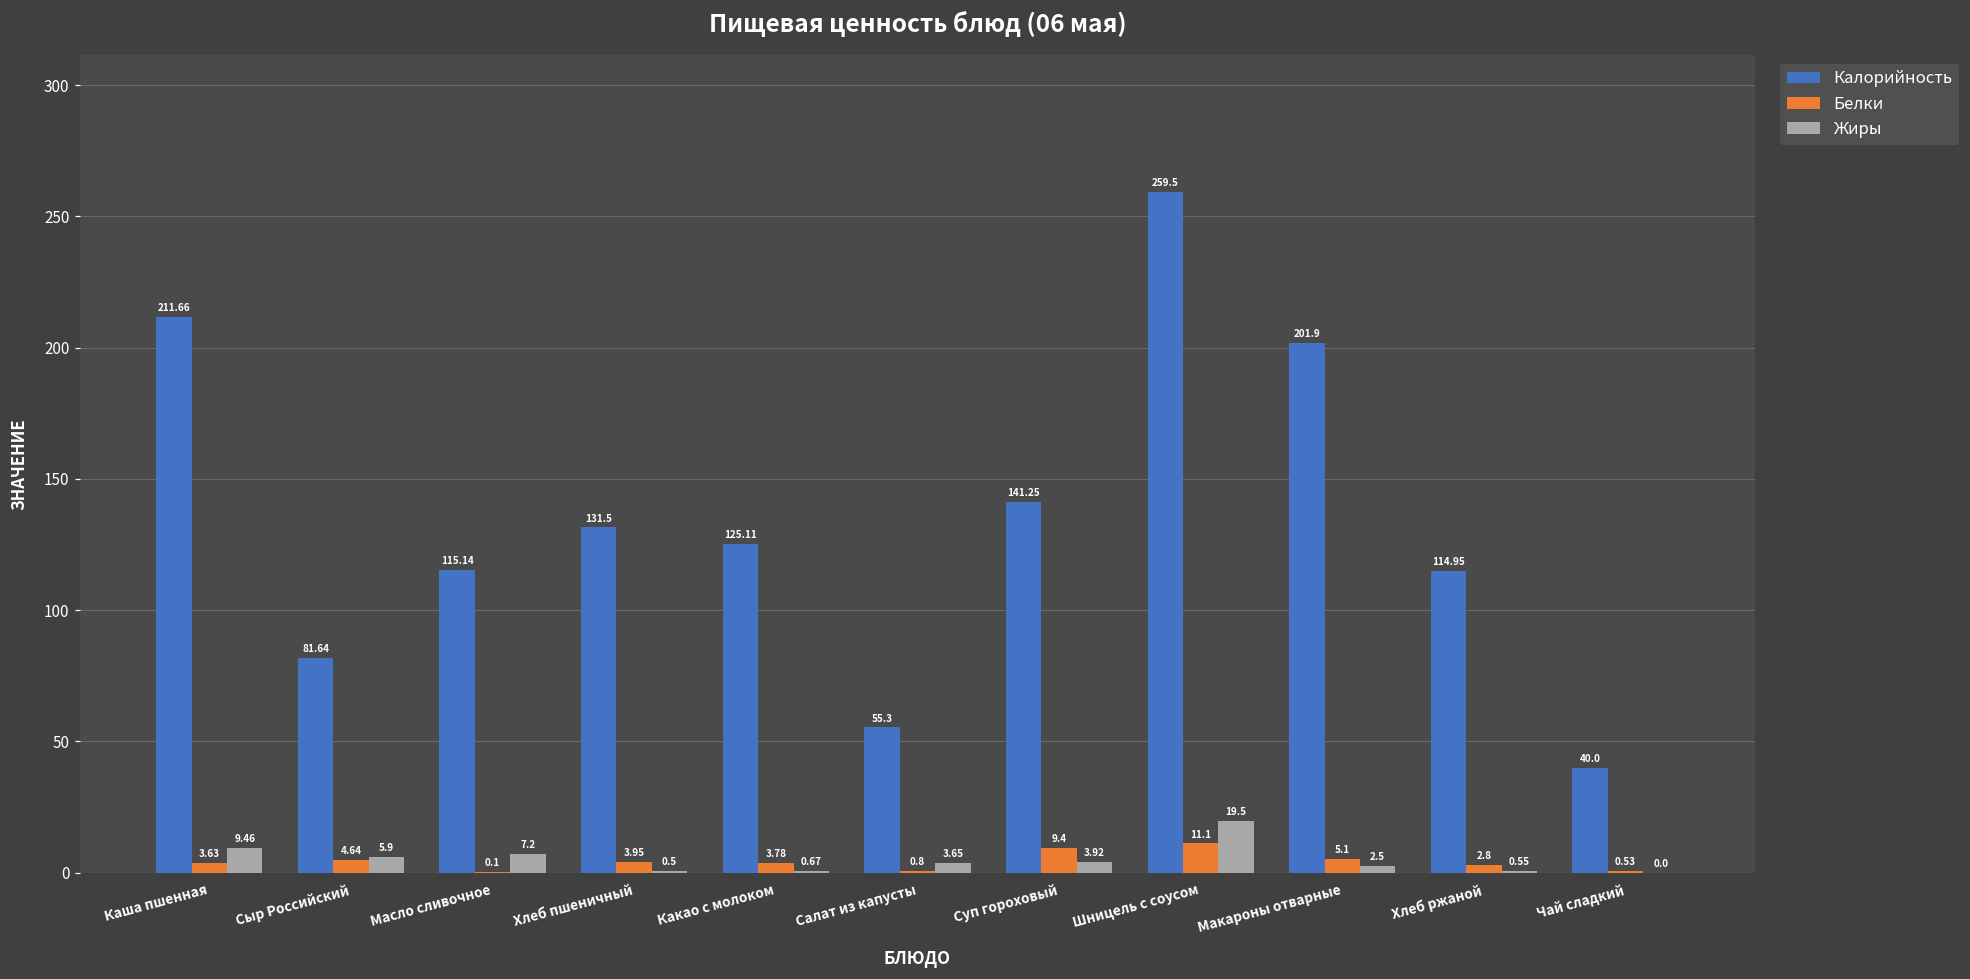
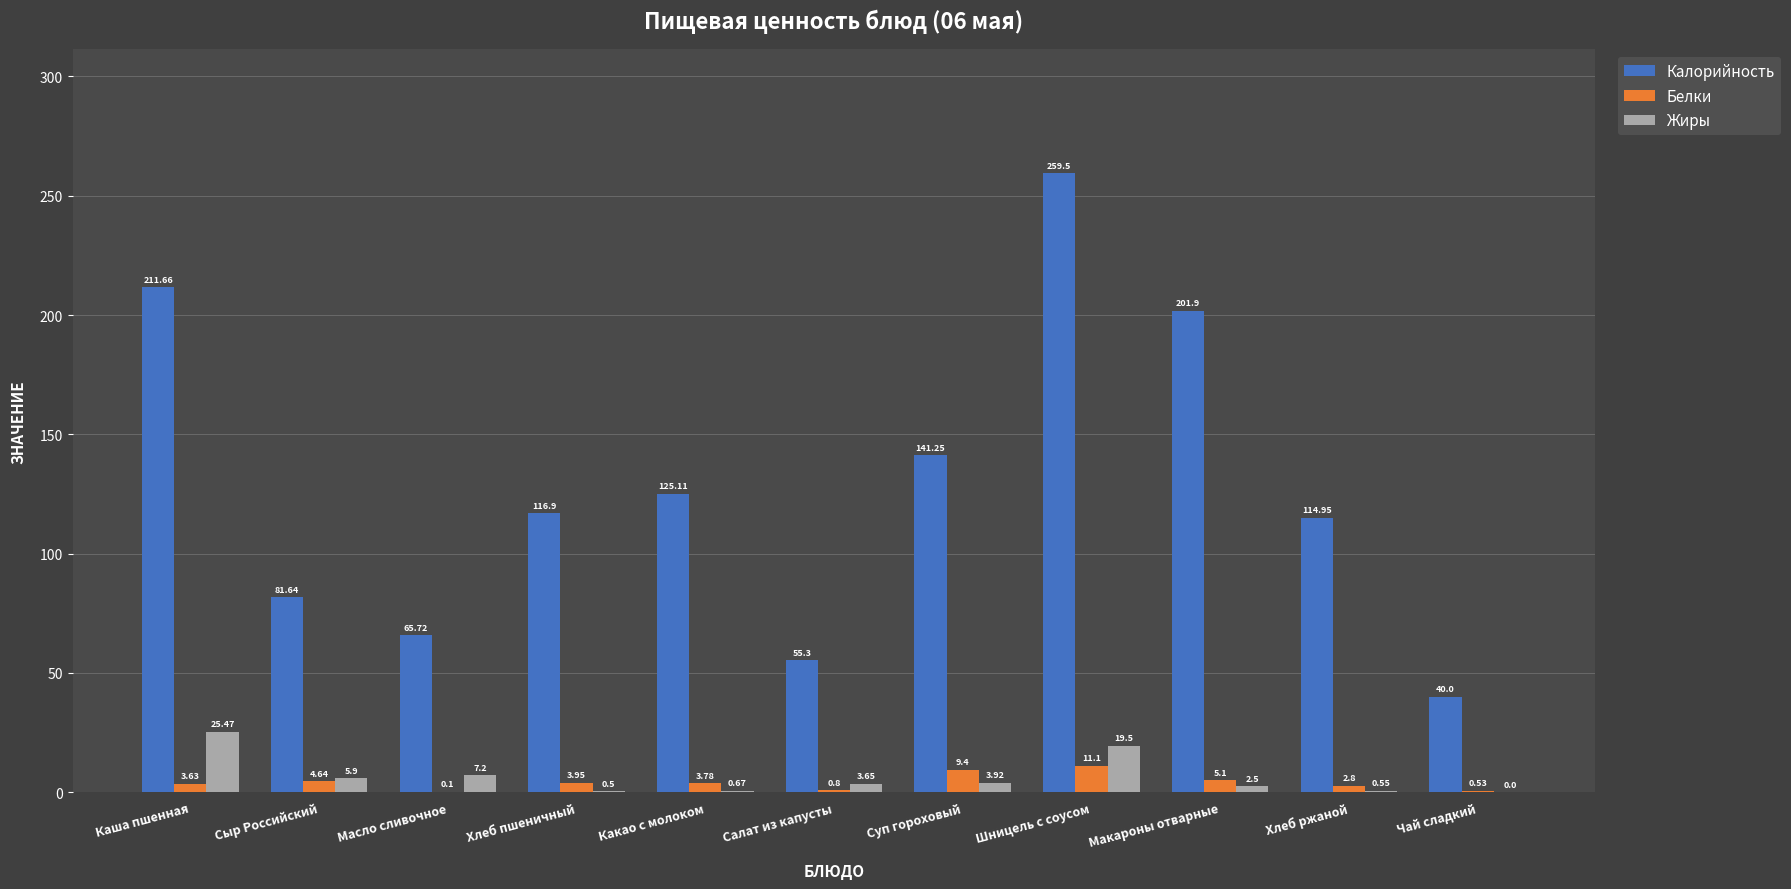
  {
    "Калорийность": {
      "Каша пшенная": 211.66,
      "Сыр Российский": 81.64,
-     "Масло сливочное": 115.14,
-     "Хлеб пшеничный": 131.5,
+     "Масло сливочное": 65.72,
+     "Хлеб пшеничный": 116.9,
      "Какао с молоком": 125.11,
      "Салат из капусты": 55.3,
      "Суп гороховый": 141.25,
      "Шницель с соусом": 259.5,
      "Макароны отварные": 201.9,
      "Хлеб ржаной": 114.95,
      "Чай сладкий": 40.0
    },
    "Белки": {
      "Каша пшенная": 3.63,
      "Сыр Российский": 4.64,
      "Масло сливочное": 0.1,
      "Хлеб пшеничный": 3.95,
      "Какао с молоком": 3.78,
      "Салат из капусты": 0.8,
      "Суп гороховый": 9.4,
      "Шницель с соусом": 11.1,
      "Макароны отварные": 5.1,
      "Хлеб ржаной": 2.8,
      "Чай сладкий": 0.53
    },
    "Жиры": {
-     "Каша пшенная": 9.46,
+     "Каша пшенная": 25.47,
      "Сыр Российский": 5.9,
      "Масло сливочное": 7.2,
      "Хлеб пшеничный": 0.5,
      "Какао с молоком": 0.67,
      "Салат из капусты": 3.65,
      "Суп гороховый": 3.92,
      "Шницель с соусом": 19.5,
      "Макароны отварные": 2.5,
      "Хлеб ржаной": 0.55,
      "Чай сладкий": 0.0
    }
  }
